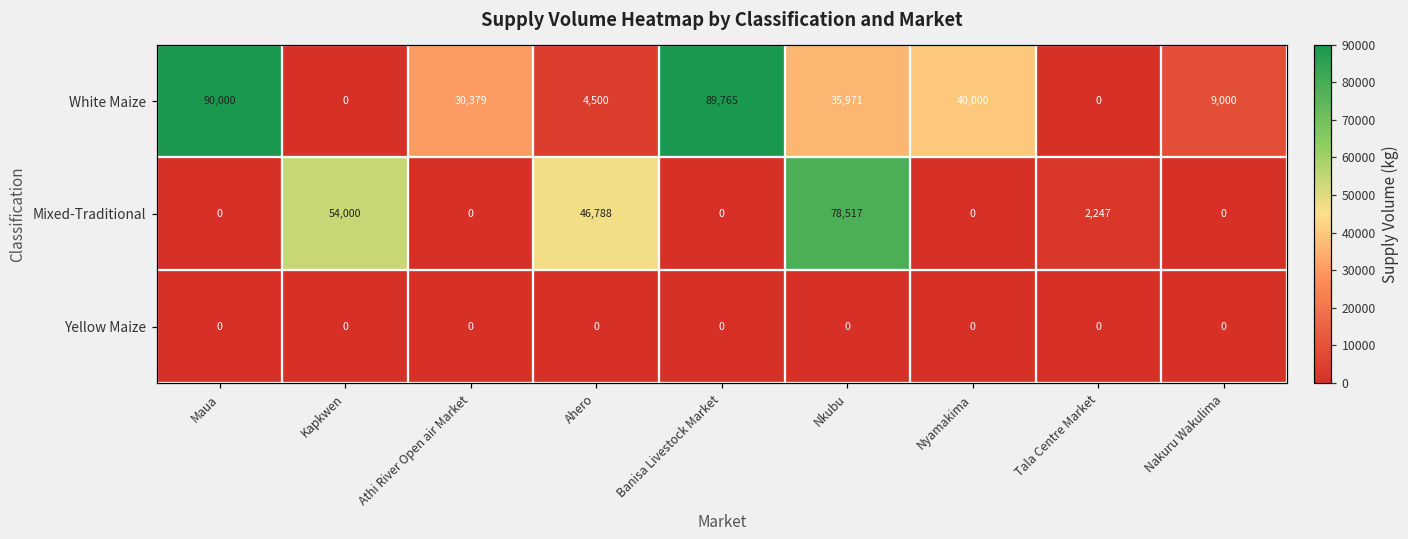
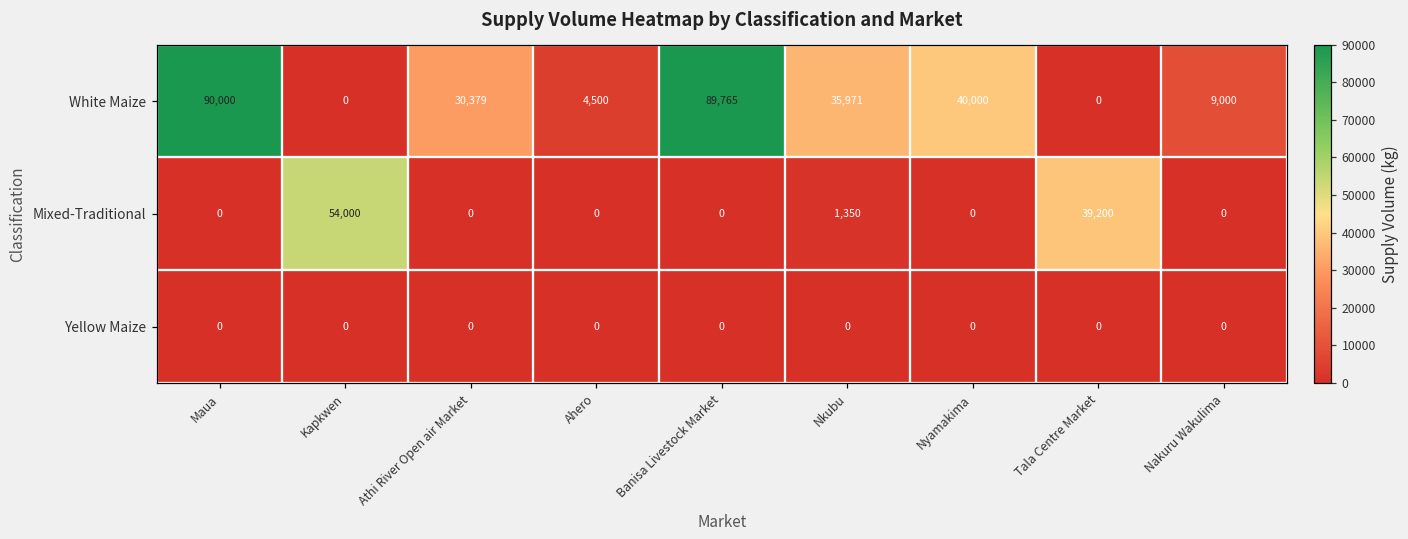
  {
    "White Maize": {
      "Maua": "90,000",
      "Kapkwen": "0",
      "Athi River Open air Market": "30,379",
      "Ahero": "4,500",
      "Banisa Livestock Market": "89,765",
      "Nkubu": "35,971",
      "Nyamakima": "40,000",
      "Tala Centre Market": "0",
      "Nakuru Wakulima": "9,000"
    },
    "Mixed-Traditional": {
      "Maua": "0",
      "Kapkwen": "54,000",
      "Athi River Open air Market": "0",
-     "Ahero": "46,788",
+     "Ahero": "0",
      "Banisa Livestock Market": "0",
-     "Nkubu": "78,517",
+     "Nkubu": "1,350",
      "Nyamakima": "0",
-     "Tala Centre Market": "2,247",
+     "Tala Centre Market": "39,200",
      "Nakuru Wakulima": "0"
    },
    "Yellow Maize": {
      "Maua": "0",
      "Kapkwen": "0",
      "Athi River Open air Market": "0",
      "Ahero": "0",
      "Banisa Livestock Market": "0",
      "Nkubu": "0",
      "Nyamakima": "0",
      "Tala Centre Market": "0",
      "Nakuru Wakulima": "0"
    }
  }
